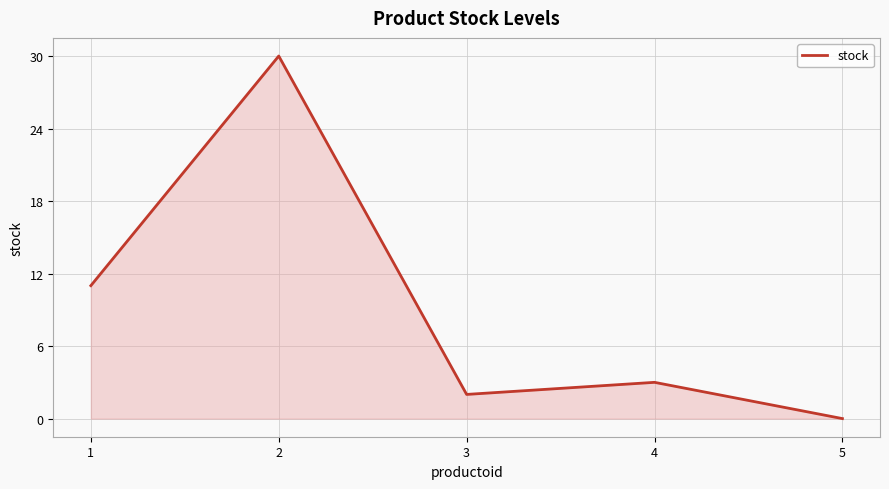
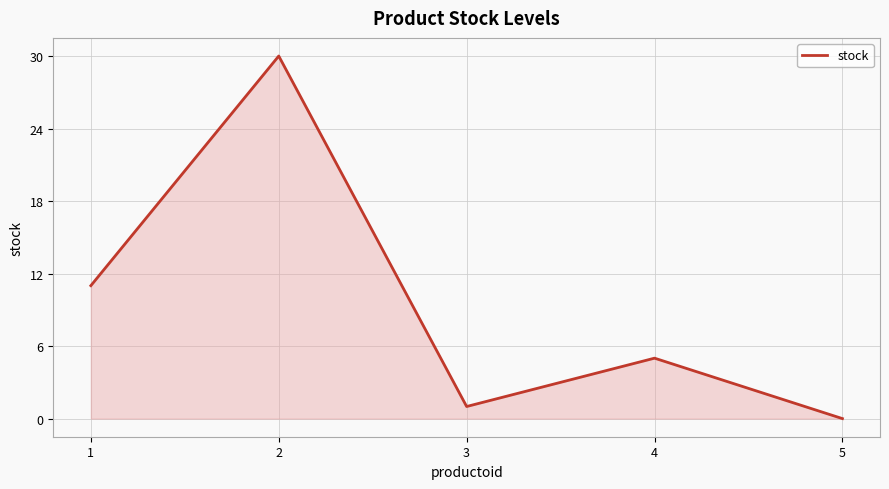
  {
    "1": 11,
    "2": 30,
-   "3": 2,
-   "4": 3,
+   "3": 1,
+   "4": 5,
    "5": 0
  }
